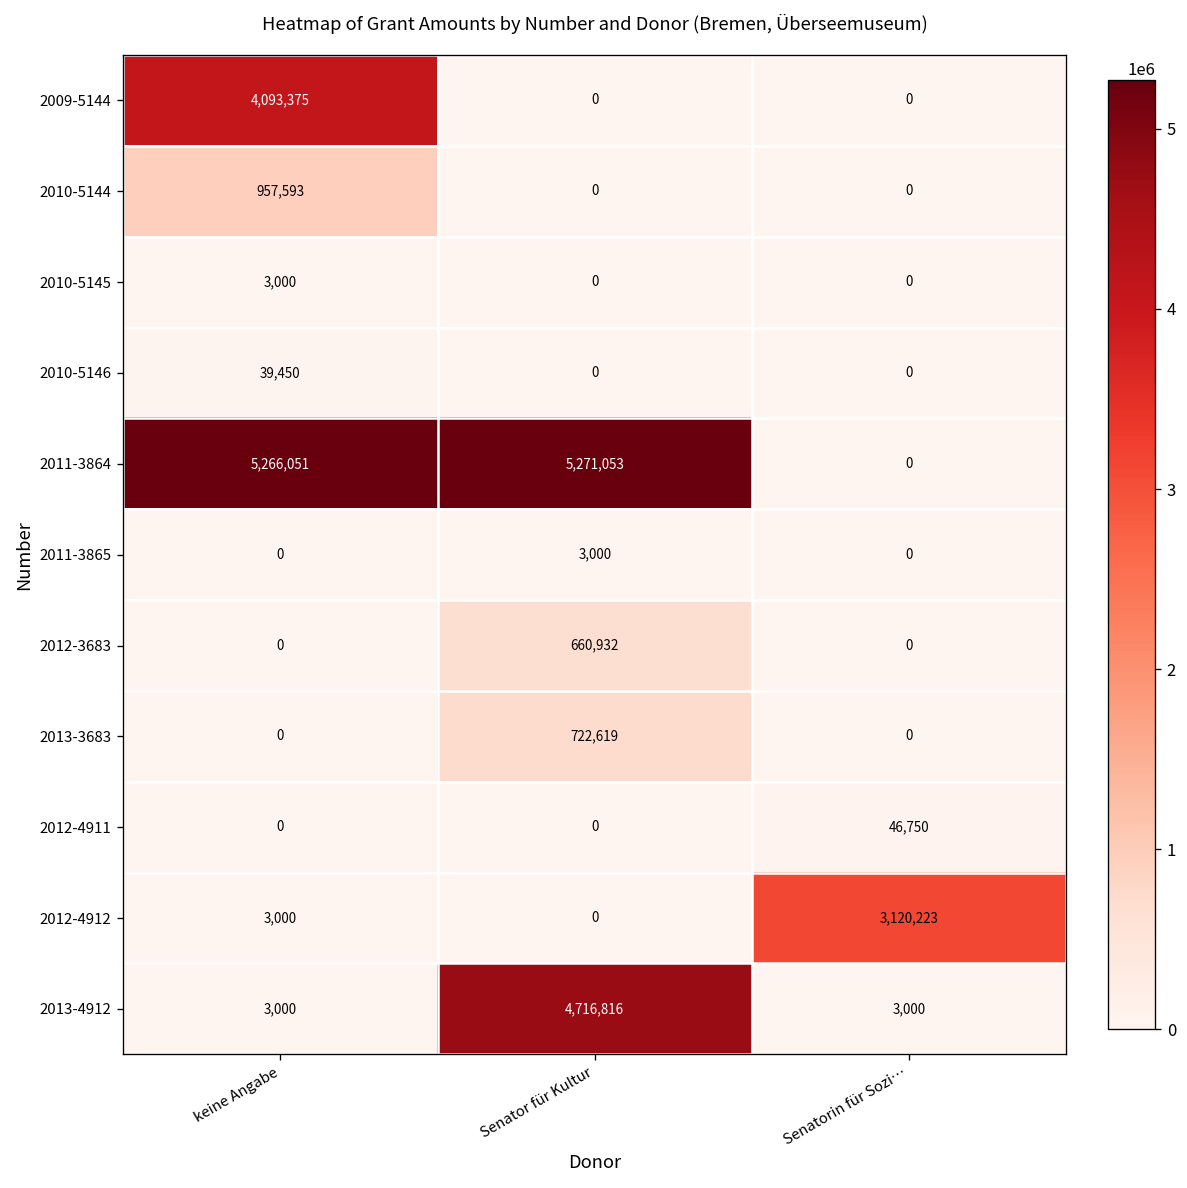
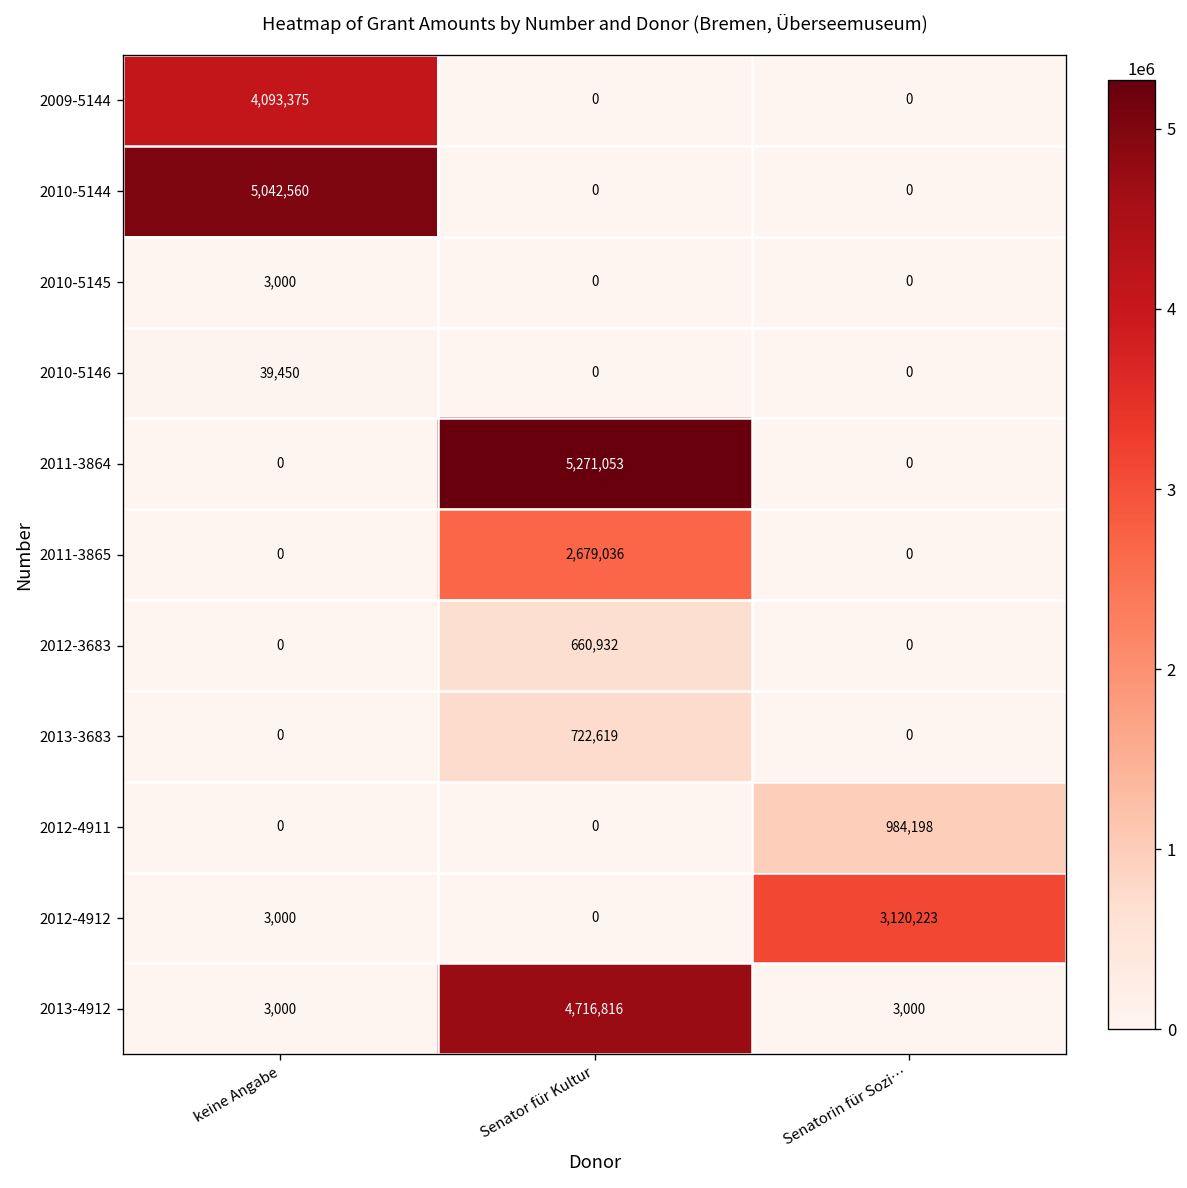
  {
    "2009-5144": {
      "keine Angabe": "4,093,375",
      "Senator für Kultur": "0",
      "Senatorin für Sozi…": "0"
    },
    "2010-5144": {
-     "keine Angabe": "957,593",
+     "keine Angabe": "5,042,560",
      "Senator für Kultur": "0",
      "Senatorin für Sozi…": "0"
    },
    "2010-5145": {
      "keine Angabe": "3,000",
      "Senator für Kultur": "0",
      "Senatorin für Sozi…": "0"
    },
    "2010-5146": {
      "keine Angabe": "39,450",
      "Senator für Kultur": "0",
      "Senatorin für Sozi…": "0"
    },
    "2011-3864": {
-     "keine Angabe": "5,266,051",
+     "keine Angabe": "0",
      "Senator für Kultur": "5,271,053",
      "Senatorin für Sozi…": "0"
    },
    "2011-3865": {
      "keine Angabe": "0",
-     "Senator für Kultur": "3,000",
+     "Senator für Kultur": "2,679,036",
      "Senatorin für Sozi…": "0"
    },
    "2012-3683": {
      "keine Angabe": "0",
      "Senator für Kultur": "660,932",
      "Senatorin für Sozi…": "0"
    },
    "2013-3683": {
      "keine Angabe": "0",
      "Senator für Kultur": "722,619",
      "Senatorin für Sozi…": "0"
    },
    "2012-4911": {
      "keine Angabe": "0",
      "Senator für Kultur": "0",
-     "Senatorin für Sozi…": "46,750"
+     "Senatorin für Sozi…": "984,198"
    },
    "2012-4912": {
      "keine Angabe": "3,000",
      "Senator für Kultur": "0",
      "Senatorin für Sozi…": "3,120,223"
    },
    "2013-4912": {
      "keine Angabe": "3,000",
      "Senator für Kultur": "4,716,816",
      "Senatorin für Sozi…": "3,000"
    }
  }
